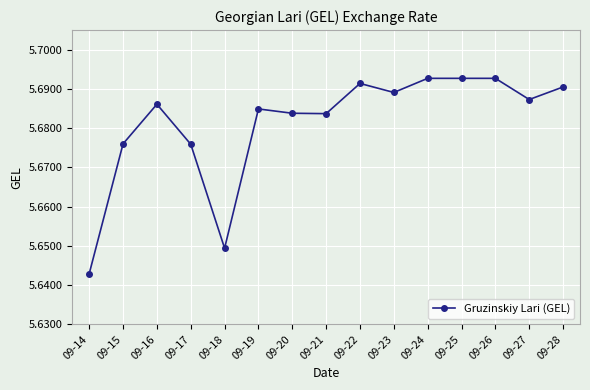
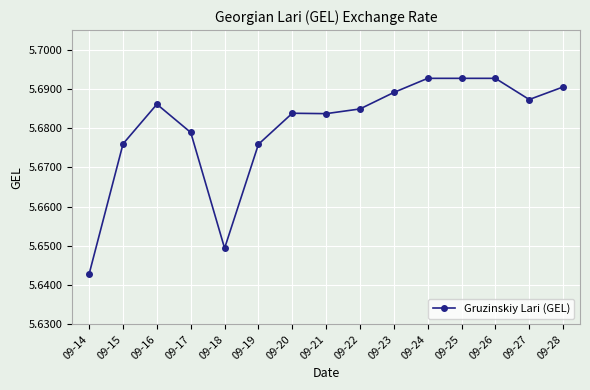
  {
    "09-14": 5.643,
    "09-15": 5.676,
    "09-16": 5.686,
-   "09-17": 5.676,
+   "09-17": 5.679,
    "09-18": 5.649,
-   "09-19": 5.685,
+   "09-19": 5.676,
    "09-20": 5.684,
    "09-21": 5.684,
-   "09-22": 5.691,
+   "09-22": 5.685,
    "09-23": 5.689,
    "09-24": 5.693,
    "09-25": 5.693,
    "09-26": 5.693,
    "09-27": 5.687,
    "09-28": 5.691
  }
